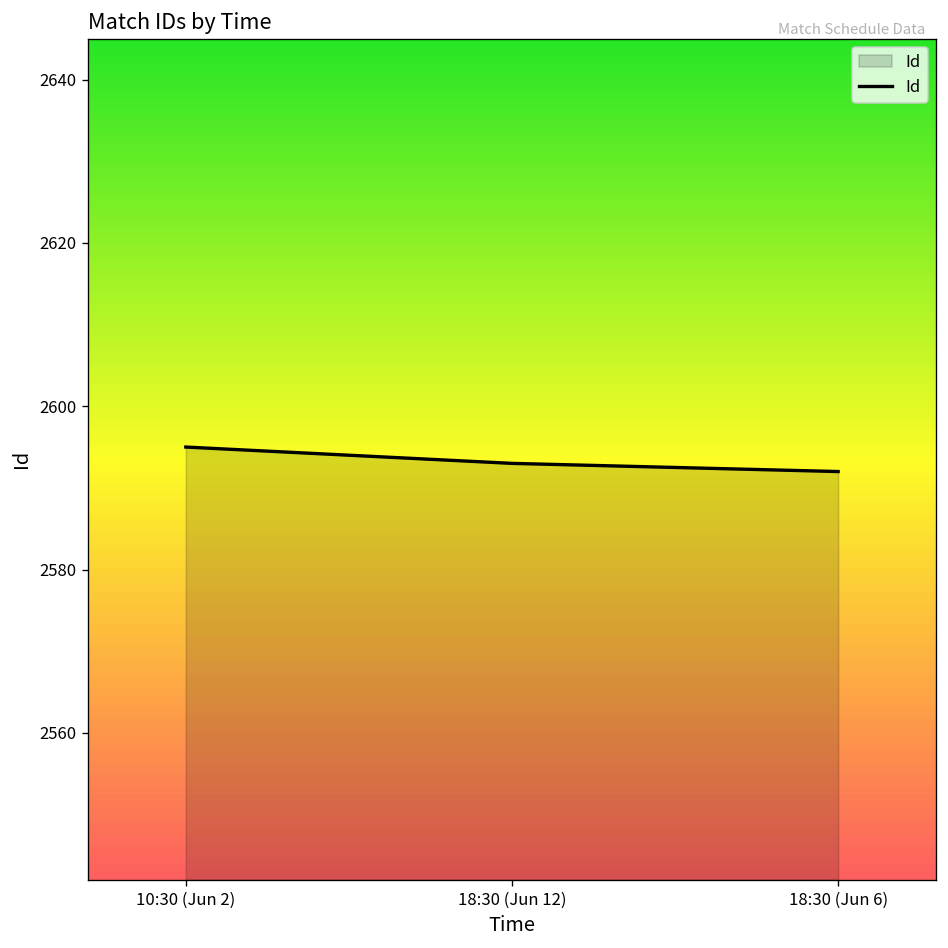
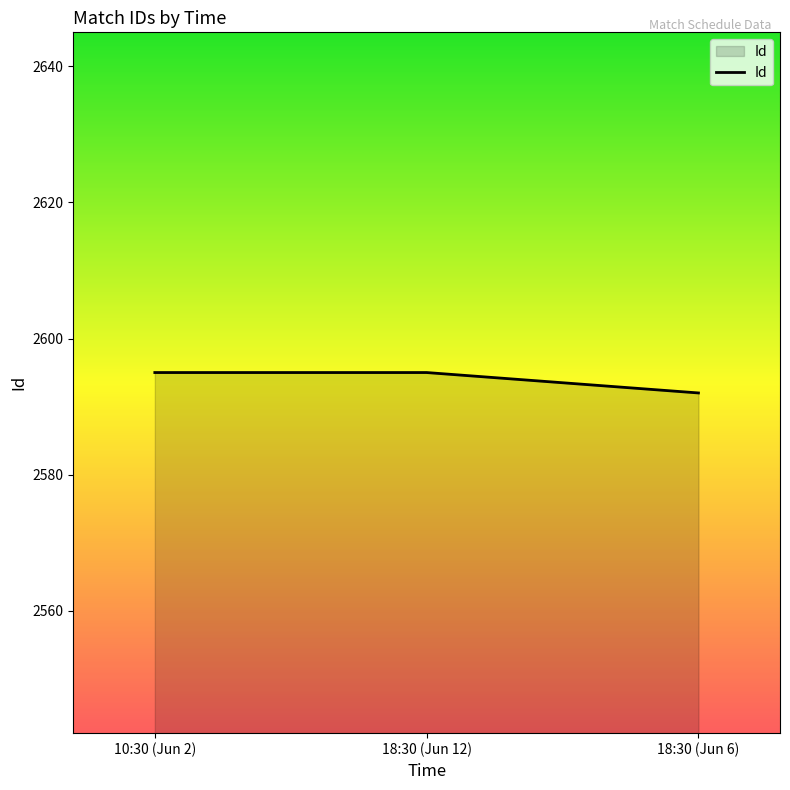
  {
    "10:30 (Jun 2)": 2595,
-   "18:30 (Jun 12)": 2593,
+   "18:30 (Jun 12)": 2595,
    "18:30 (Jun 6)": 2592
  }
